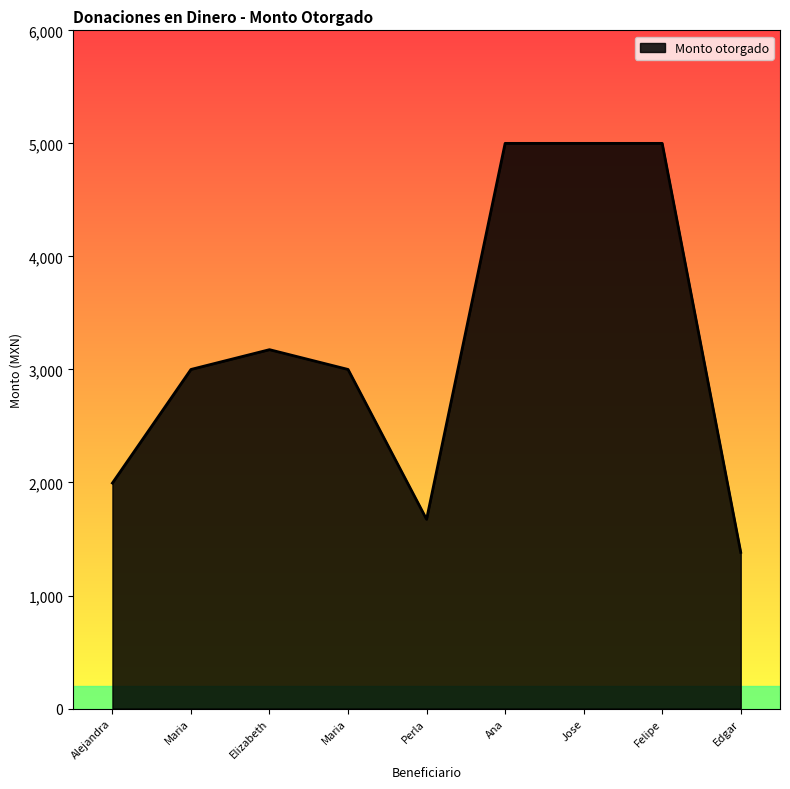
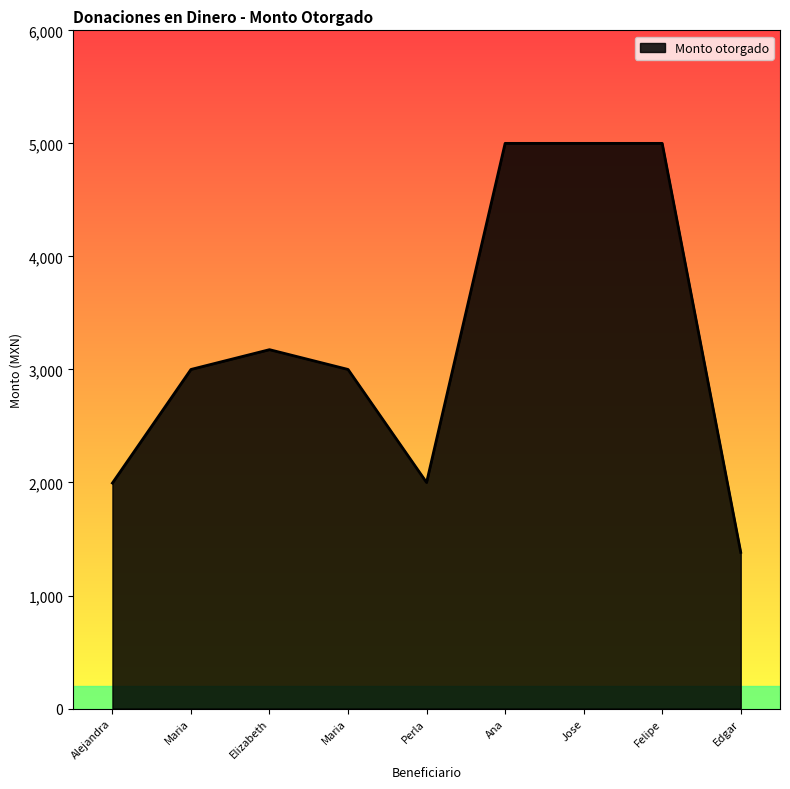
  {
    "Alejandra": "2,000",
    "Elizabeth": "3,180",
-   "Perla": "1,670",
+   "Perla": "2,000",
    "Ana": "5,000",
    "Jose": "5,000",
    "Felipe": "5,000",
    "Edgar": "1,380"
  }
